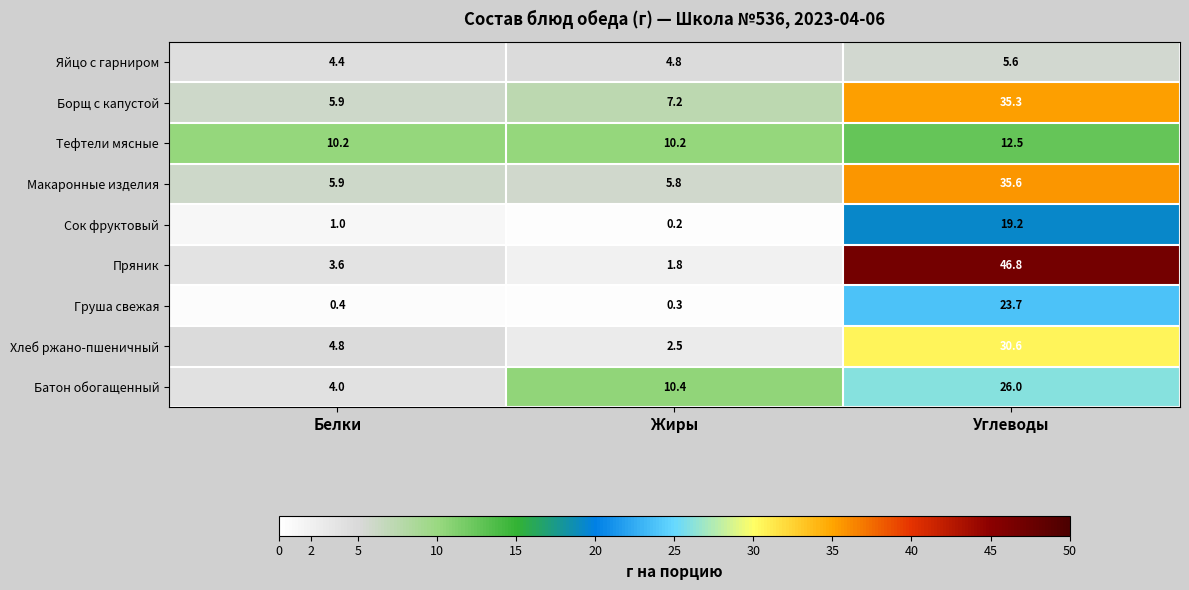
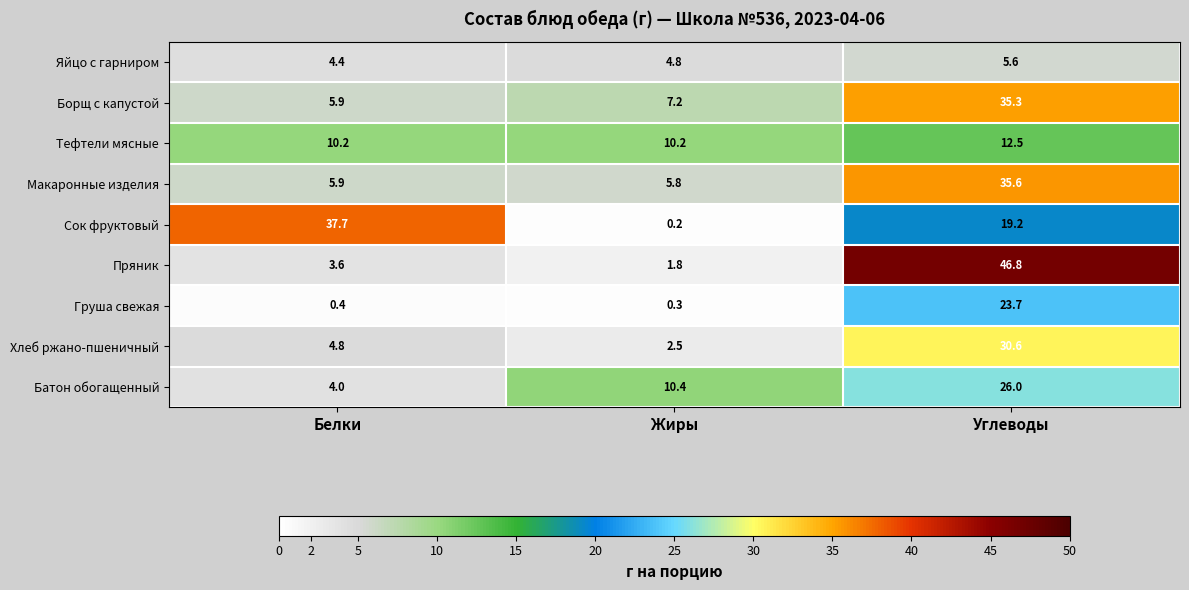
  {
    "Яйцо с гарниром": {
      "Белки": 4.4,
      "Жиры": 4.8,
      "Углеводы": 5.6
    },
    "Борщ с капустой": {
      "Белки": 5.9,
      "Жиры": 7.2,
      "Углеводы": 35.3
    },
    "Тефтели мясные": {
      "Белки": 10.2,
      "Жиры": 10.2,
      "Углеводы": 12.5
    },
    "Макаронные изделия": {
      "Белки": 5.9,
      "Жиры": 5.8,
      "Углеводы": 35.6
    },
    "Сок фруктовый": {
-     "Белки": 1.0,
+     "Белки": 37.7,
      "Жиры": 0.2,
      "Углеводы": 19.2
    },
    "Пряник": {
      "Белки": 3.6,
      "Жиры": 1.8,
      "Углеводы": 46.8
    },
    "Груша свежая": {
      "Белки": 0.4,
      "Жиры": 0.3,
      "Углеводы": 23.7
    },
    "Хлеб ржано-пшеничный": {
      "Белки": 4.8,
      "Жиры": 2.5,
      "Углеводы": 30.6
    },
    "Батон обогащенный": {
      "Белки": 4.0,
      "Жиры": 10.4,
      "Углеводы": 26.0
    }
  }
